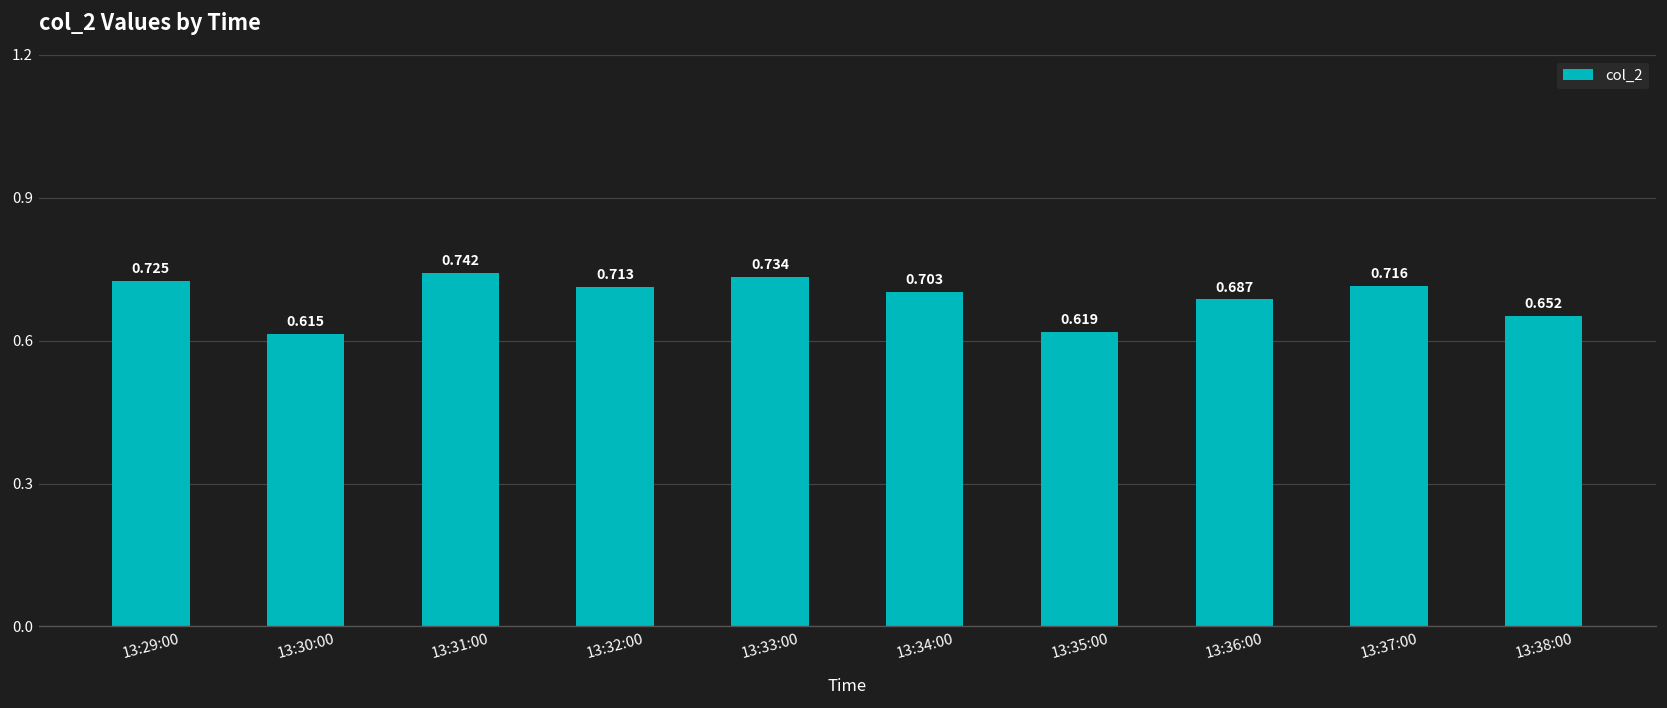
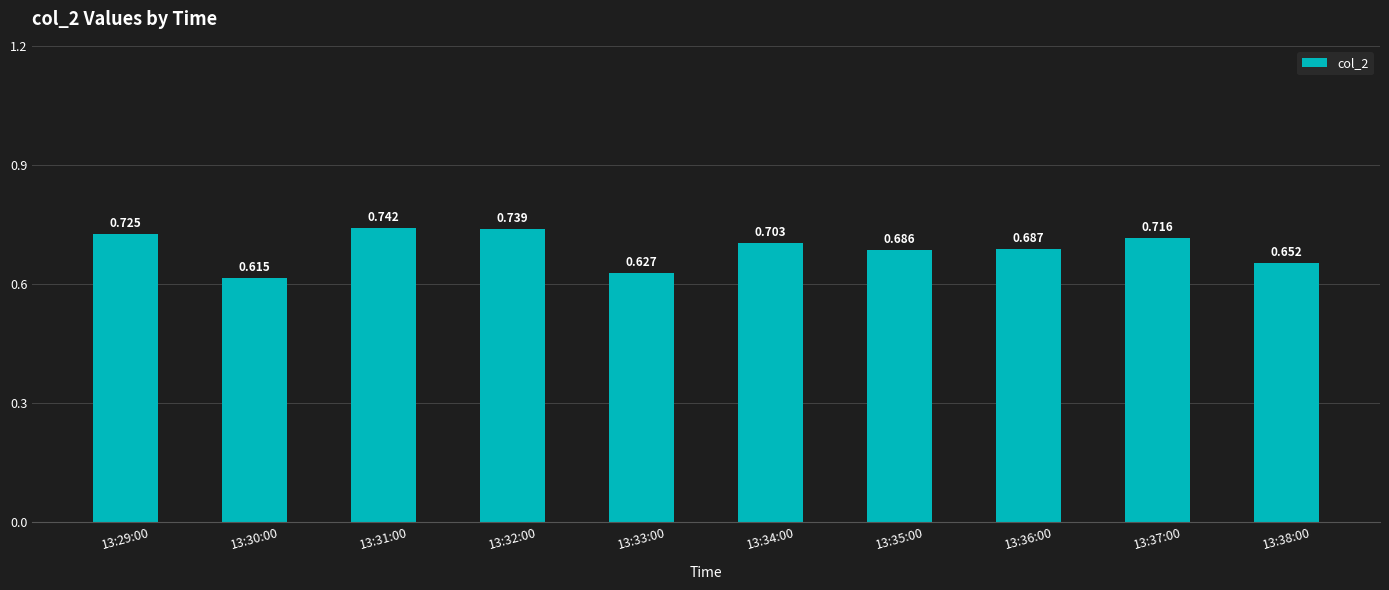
  {
    "13:29:00": 0.725,
    "13:30:00": 0.615,
    "13:31:00": 0.742,
-   "13:32:00": 0.713,
-   "13:33:00": 0.734,
+   "13:32:00": 0.739,
+   "13:33:00": 0.627,
    "13:34:00": 0.703,
-   "13:35:00": 0.619,
+   "13:35:00": 0.686,
    "13:36:00": 0.687,
    "13:37:00": 0.716,
    "13:38:00": 0.652
  }
